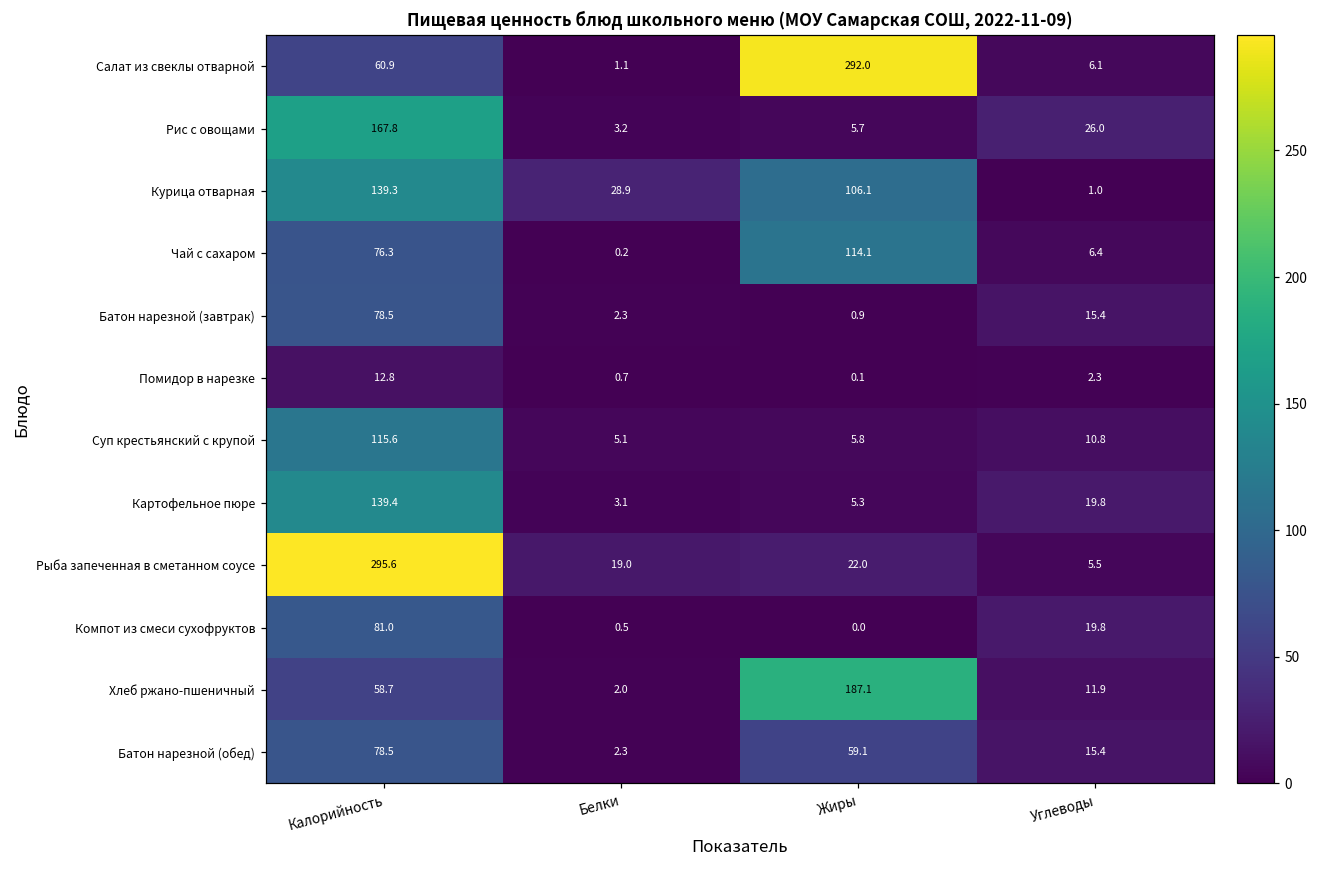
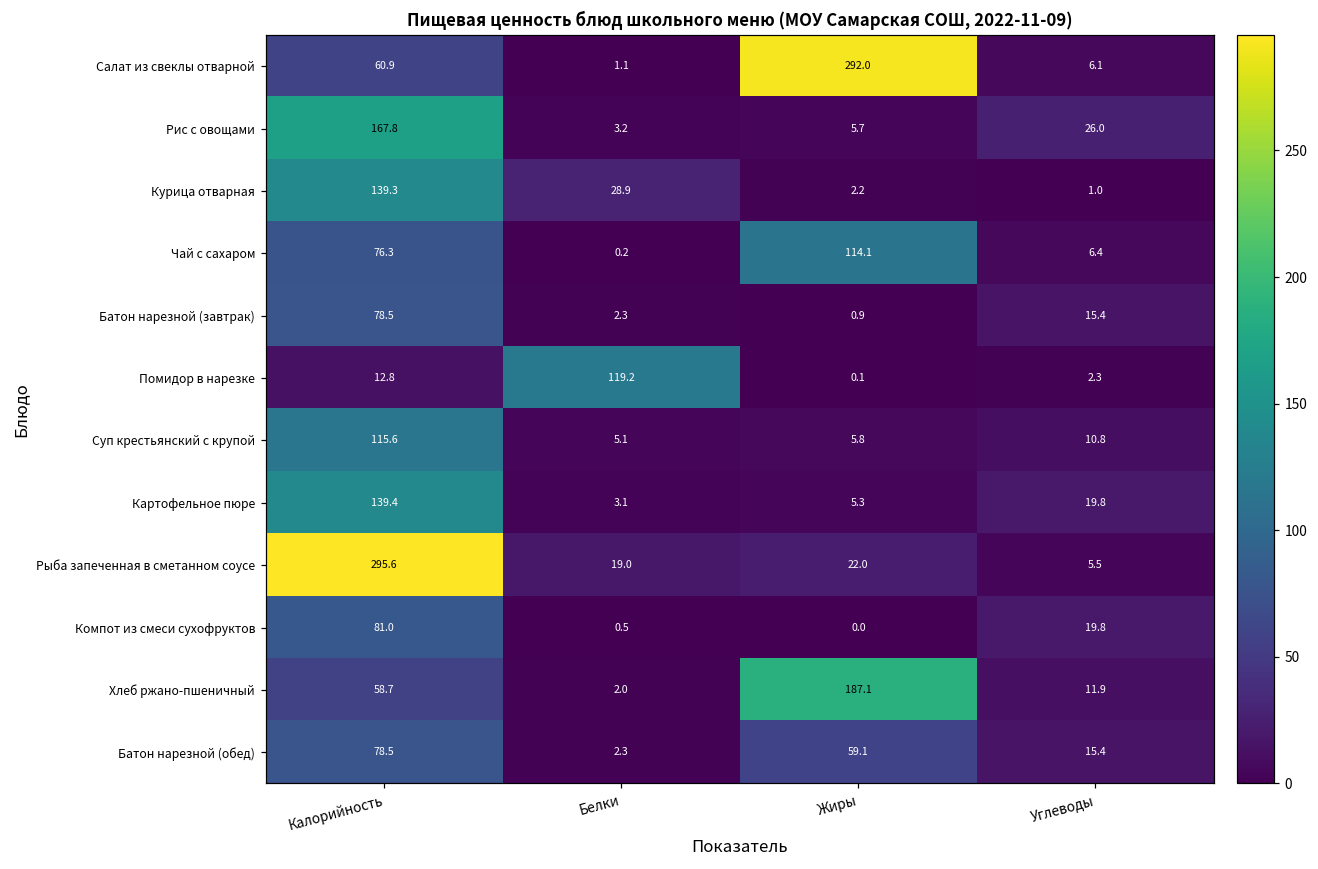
  {
    "Салат из свеклы отварной": {
      "Калорийность": 60.9,
      "Белки": 1.1,
      "Жиры": 292.0,
      "Углеводы": 6.1
    },
    "Рис с овощами": {
      "Калорийность": 167.8,
      "Белки": 3.2,
      "Жиры": 5.7,
      "Углеводы": 26.0
    },
    "Курица отварная": {
      "Калорийность": 139.3,
      "Белки": 28.9,
-     "Жиры": 106.1,
+     "Жиры": 2.2,
      "Углеводы": 1.0
    },
    "Чай с сахаром": {
      "Калорийность": 76.3,
      "Белки": 0.2,
      "Жиры": 114.1,
      "Углеводы": 6.4
    },
    "Батон нарезной (завтрак)": {
      "Калорийность": 78.5,
      "Белки": 2.3,
      "Жиры": 0.9,
      "Углеводы": 15.4
    },
    "Помидор в нарезке": {
      "Калорийность": 12.8,
-     "Белки": 0.7,
+     "Белки": 119.2,
      "Жиры": 0.1,
      "Углеводы": 2.3
    },
    "Суп крестьянский с крупой": {
      "Калорийность": 115.6,
      "Белки": 5.1,
      "Жиры": 5.8,
      "Углеводы": 10.8
    },
    "Картофельное пюре": {
      "Калорийность": 139.4,
      "Белки": 3.1,
      "Жиры": 5.3,
      "Углеводы": 19.8
    },
    "Рыба запеченная в сметанном соусе": {
      "Калорийность": 295.6,
      "Белки": 19.0,
      "Жиры": 22.0,
      "Углеводы": 5.5
    },
    "Компот из смеси сухофруктов": {
      "Калорийность": 81.0,
      "Белки": 0.5,
      "Жиры": 0.0,
      "Углеводы": 19.8
    },
    "Хлеб ржано-пшеничный": {
      "Калорийность": 58.7,
      "Белки": 2.0,
      "Жиры": 187.1,
      "Углеводы": 11.9
    },
    "Батон нарезной (обед)": {
      "Калорийность": 78.5,
      "Белки": 2.3,
      "Жиры": 59.1,
      "Углеводы": 15.4
    }
  }
